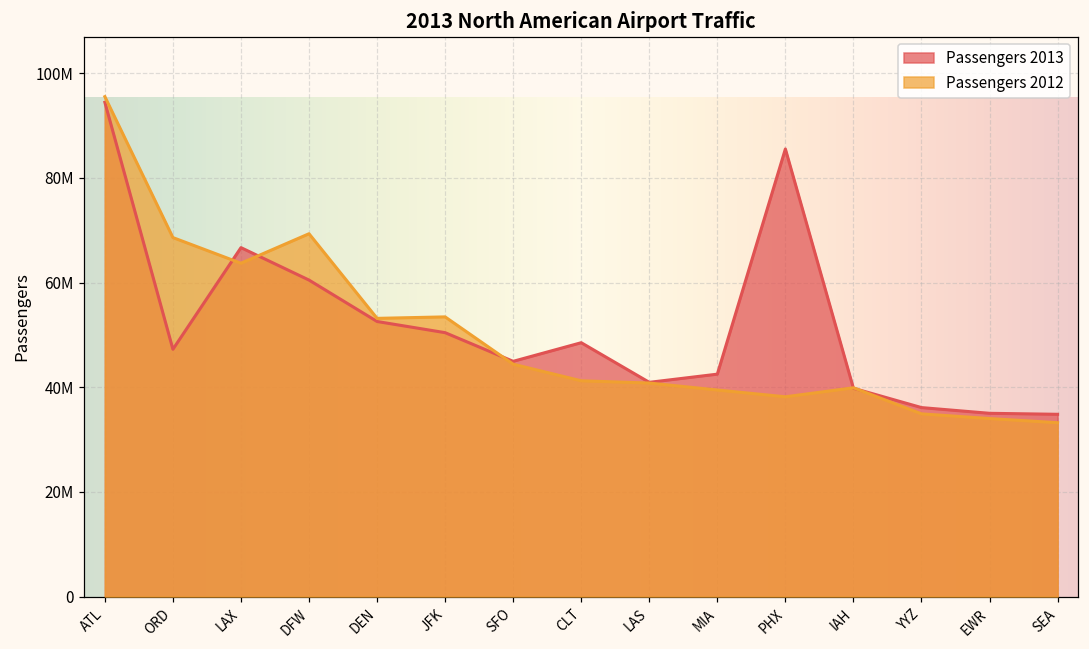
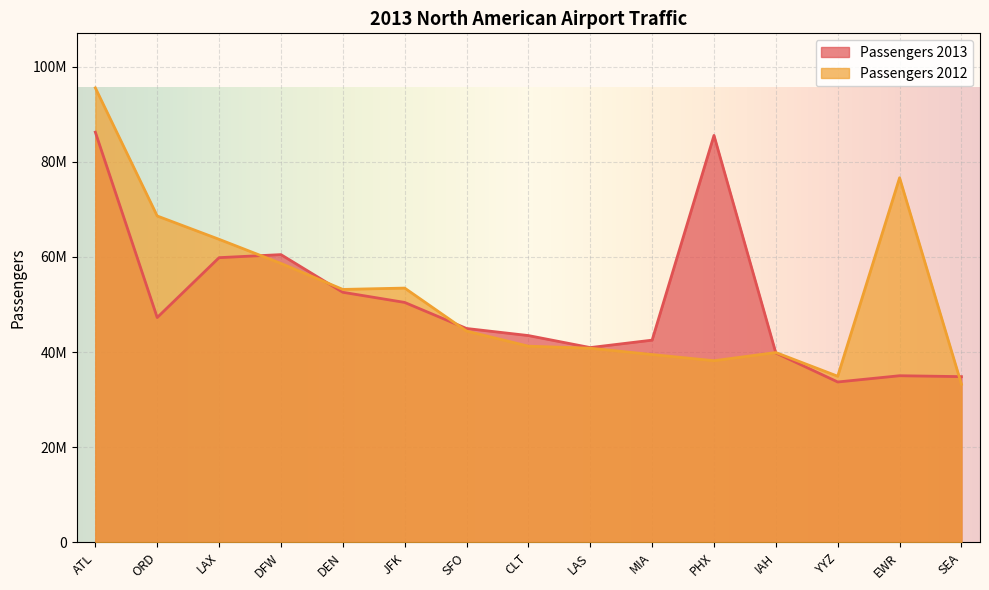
  {
    "Passengers 2013": {
-     "ATL": 94000000,
+     "ATL": 86000000,
      "ORD": 47000000,
-     "LAX": 67000000,
+     "LAX": 60000000,
      "DFW": 60000000,
      "DEN": 53000000,
      "JFK": 50000000,
      "SFO": 45000000,
-     "CLT": 49000000,
+     "CLT": 43000000,
      "MIA": 42000000,
      "PHX": 86000000,
-     "YYZ": 36000000,
+     "YYZ": 34000000,
      "EWR": 35000000,
      "SEA": 35000000
    },
    "Passengers 2012": {
      "ATL": 96000000,
      "ORD": 69000000,
      "LAX": 64000000,
-     "DFW": 69000000,
+     "DFW": 59000000,
      "DEN": 53000000,
      "JFK": 53000000,
      "SFO": 44000000,
      "CLT": 41000000,
      "MIA": 39000000,
      "PHX": 38000000,
      "YYZ": 35000000,
-     "EWR": 34000000,
+     "EWR": 77000000,
      "SEA": 33000000
    }
  }
